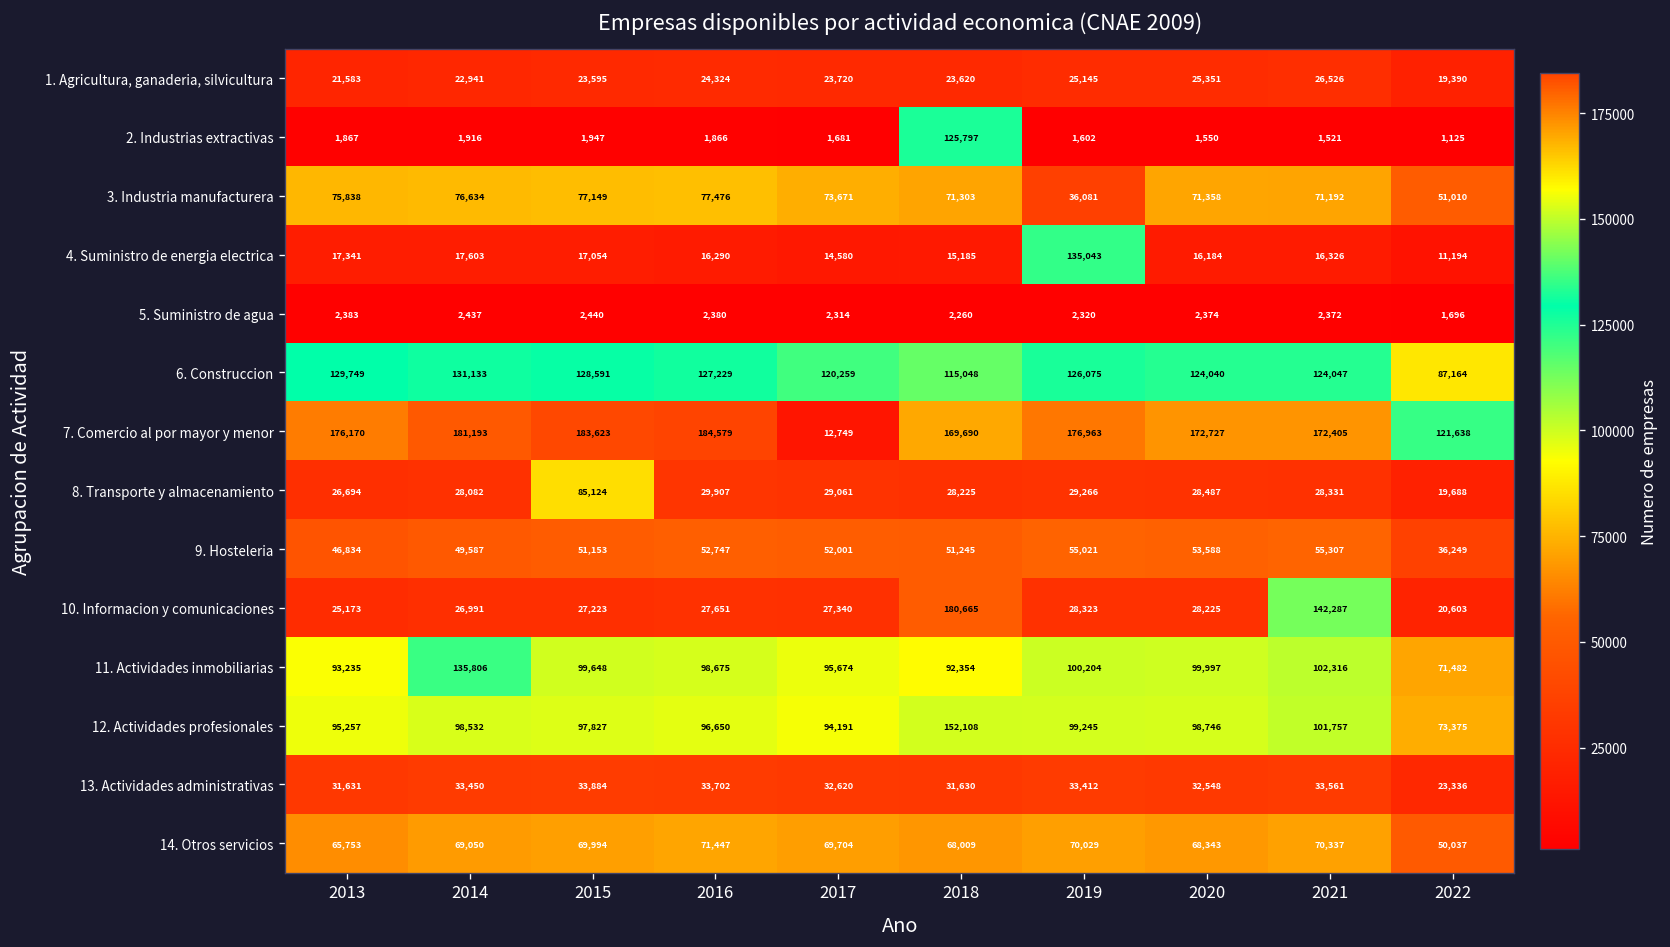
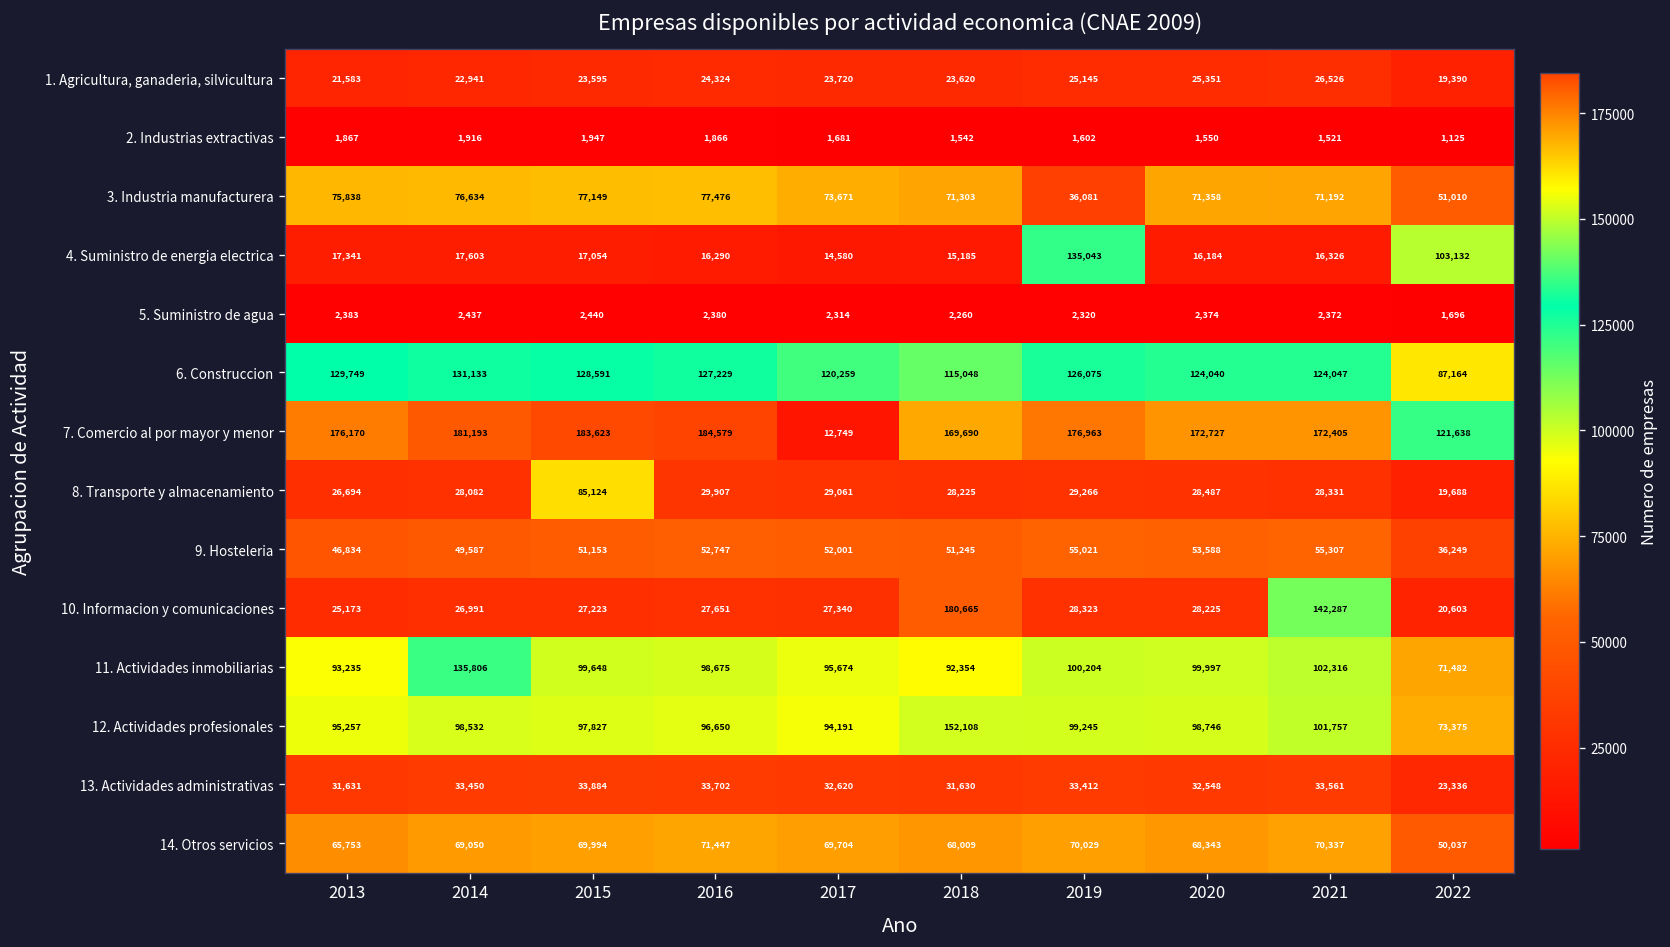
  {
    "1. Agricultura, ganaderia, silvicultura": {
      "2013": "21,583",
      "2014": "22,941",
      "2015": "23,595",
      "2016": "24,324",
      "2017": "23,720",
      "2018": "23,620",
      "2019": "25,145",
      "2020": "25,351",
      "2021": "26,526",
      "2022": "19,390"
    },
    "2. Industrias extractivas": {
      "2013": "1,867",
      "2014": "1,916",
      "2015": "1,947",
      "2016": "1,866",
      "2017": "1,681",
-     "2018": "125,797",
+     "2018": "1,542",
      "2019": "1,602",
      "2020": "1,550",
      "2021": "1,521",
      "2022": "1,125"
    },
    "3. Industria manufacturera": {
      "2013": "75,838",
      "2014": "76,634",
      "2015": "77,149",
      "2016": "77,476",
      "2017": "73,671",
      "2018": "71,303",
      "2019": "36,081",
      "2020": "71,358",
      "2021": "71,192",
      "2022": "51,010"
    },
    "4. Suministro de energia electrica": {
      "2013": "17,341",
      "2014": "17,603",
      "2015": "17,054",
      "2016": "16,290",
      "2017": "14,580",
      "2018": "15,185",
      "2019": "135,043",
      "2020": "16,184",
      "2021": "16,326",
-     "2022": "11,194"
+     "2022": "103,132"
    },
    "5. Suministro de agua": {
      "2013": "2,383",
      "2014": "2,437",
      "2015": "2,440",
      "2016": "2,380",
      "2017": "2,314",
      "2018": "2,260",
      "2019": "2,320",
      "2020": "2,374",
      "2021": "2,372",
      "2022": "1,696"
    },
    "6. Construccion": {
      "2013": "129,749",
      "2014": "131,133",
      "2015": "128,591",
      "2016": "127,229",
      "2017": "120,259",
      "2018": "115,048",
      "2019": "126,075",
      "2020": "124,040",
      "2021": "124,047",
      "2022": "87,164"
    },
    "7. Comercio al por mayor y menor": {
      "2013": "176,170",
      "2014": "181,193",
      "2015": "183,623",
      "2016": "184,579",
      "2017": "12,749",
      "2018": "169,690",
      "2019": "176,963",
      "2020": "172,727",
      "2021": "172,405",
      "2022": "121,638"
    },
    "8. Transporte y almacenamiento": {
      "2013": "26,694",
      "2014": "28,082",
      "2015": "85,124",
      "2016": "29,907",
      "2017": "29,061",
      "2018": "28,225",
      "2019": "29,266",
      "2020": "28,487",
      "2021": "28,331",
      "2022": "19,688"
    },
    "9. Hosteleria": {
      "2013": "46,834",
      "2014": "49,587",
      "2015": "51,153",
      "2016": "52,747",
      "2017": "52,001",
      "2018": "51,245",
      "2019": "55,021",
      "2020": "53,588",
      "2021": "55,307",
      "2022": "36,249"
    },
    "10. Informacion y comunicaciones": {
      "2013": "25,173",
      "2014": "26,991",
      "2015": "27,223",
      "2016": "27,651",
      "2017": "27,340",
      "2018": "180,665",
      "2019": "28,323",
      "2020": "28,225",
      "2021": "142,287",
      "2022": "20,603"
    },
    "11. Actividades inmobiliarias": {
      "2013": "93,235",
      "2014": "135,806",
      "2015": "99,648",
      "2016": "98,675",
      "2017": "95,674",
      "2018": "92,354",
      "2019": "100,204",
      "2020": "99,997",
      "2021": "102,316",
      "2022": "71,482"
    },
    "12. Actividades profesionales": {
      "2013": "95,257",
      "2014": "98,532",
      "2015": "97,827",
      "2016": "96,650",
      "2017": "94,191",
      "2018": "152,108",
      "2019": "99,245",
      "2020": "98,746",
      "2021": "101,757",
      "2022": "73,375"
    },
    "13. Actividades administrativas": {
      "2013": "31,631",
      "2014": "33,450",
      "2015": "33,884",
      "2016": "33,702",
      "2017": "32,620",
      "2018": "31,630",
      "2019": "33,412",
      "2020": "32,548",
      "2021": "33,561",
      "2022": "23,336"
    },
    "14. Otros servicios": {
      "2013": "65,753",
      "2014": "69,050",
      "2015": "69,994",
      "2016": "71,447",
      "2017": "69,704",
      "2018": "68,009",
      "2019": "70,029",
      "2020": "68,343",
      "2021": "70,337",
      "2022": "50,037"
    }
  }
